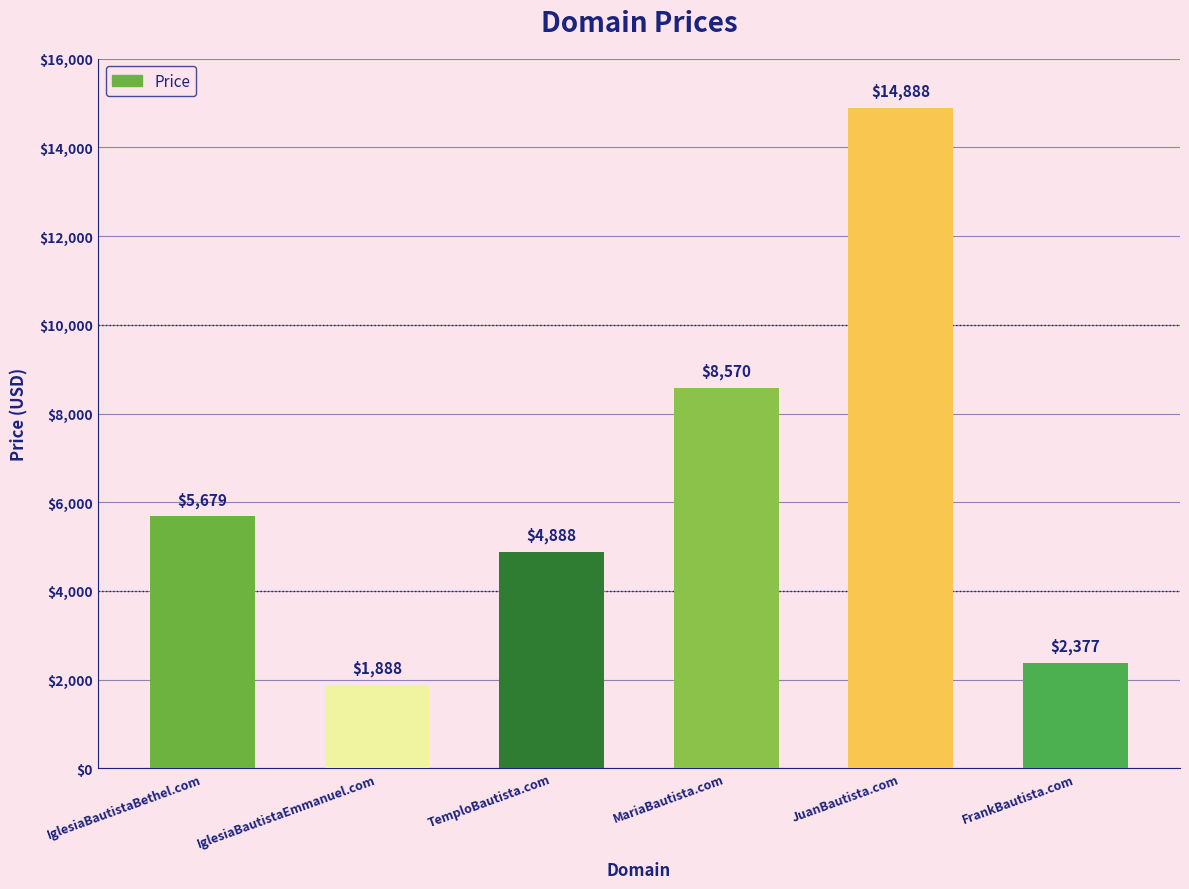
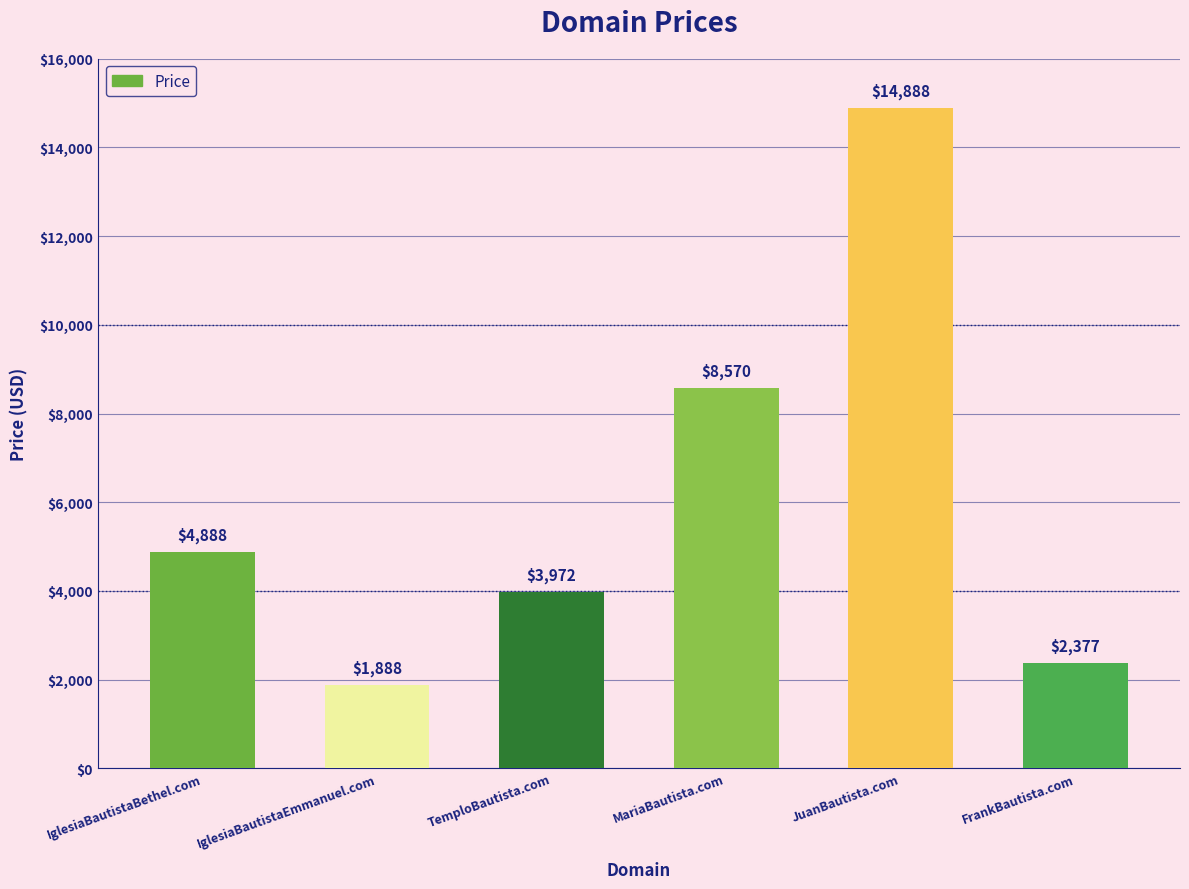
  {
-   "IglesiaBautistaBethel.com": "$5,679",
+   "IglesiaBautistaBethel.com": "$4,888",
    "IglesiaBautistaEmmanuel.com": "$1,888",
-   "TemploBautista.com": "$4,888",
+   "TemploBautista.com": "$3,972",
    "MariaBautista.com": "$8,570",
    "JuanBautista.com": "$14,888",
    "FrankBautista.com": "$2,377"
  }
